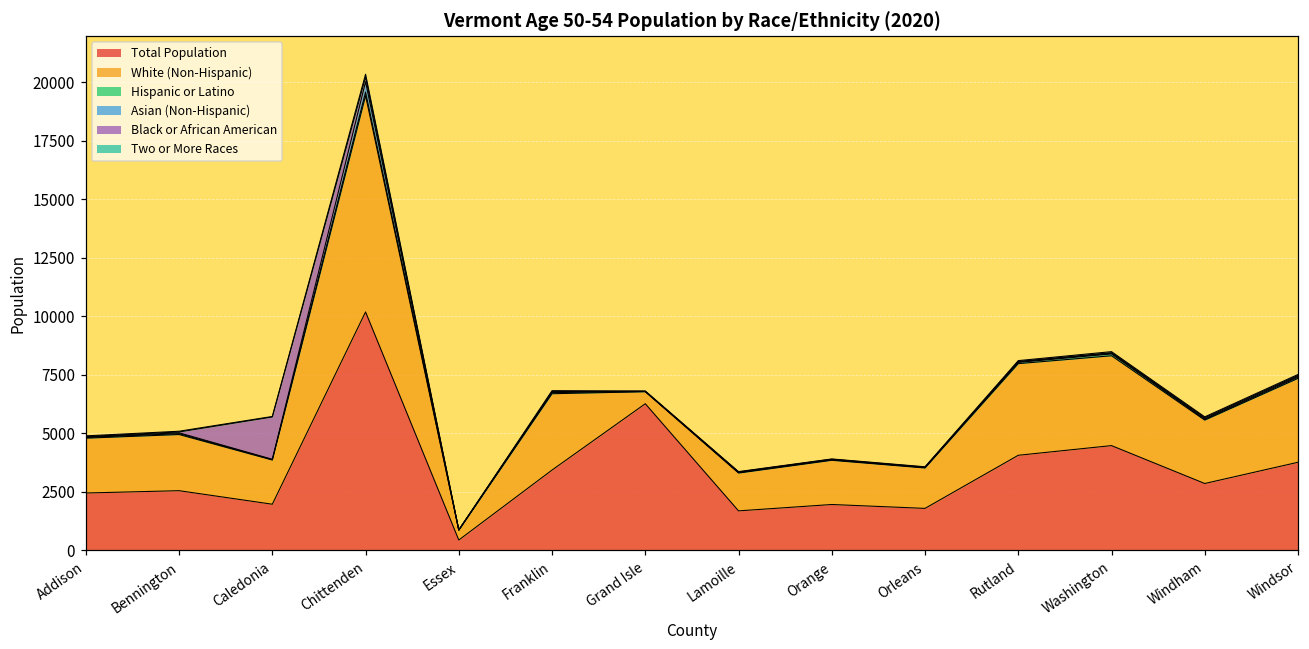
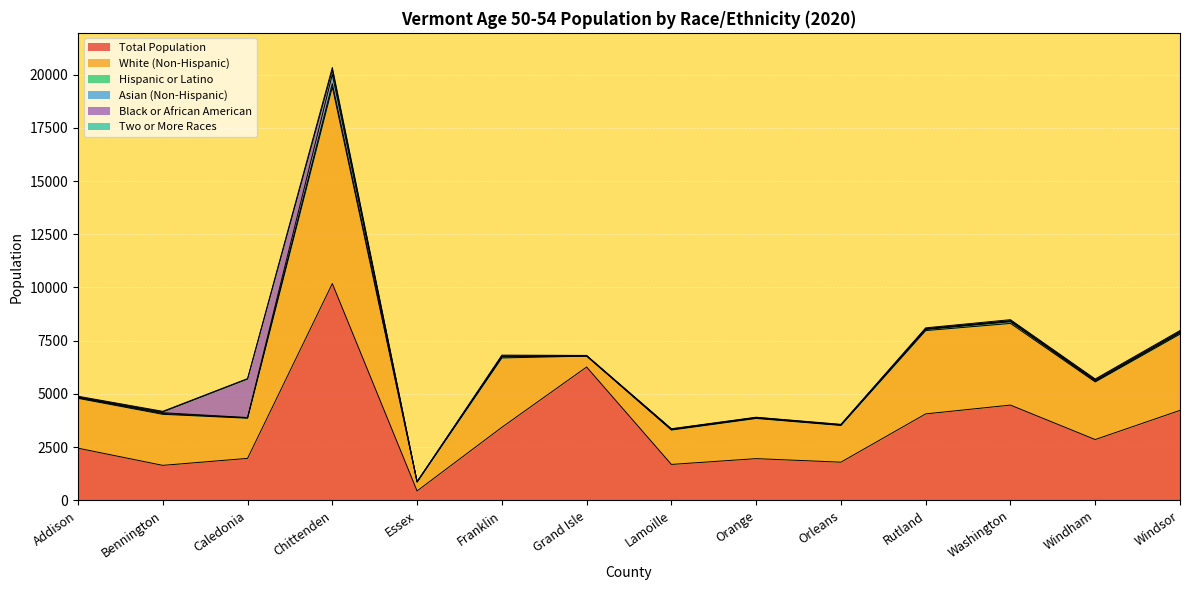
  {
    "Total Population": {
      "Addison": 2400,
-     "Bennington": 2500,
+     "Bennington": 1600,
      "Caledonia": 2000,
      "Chittenden": 10200,
      "Essex": 400,
      "Franklin": 3400,
      "Grand Isle": 6300,
      "Lamoille": 1700,
      "Orange": 2000,
      "Orleans": 1800,
      "Rutland": 4100,
      "Washington": 4500,
      "Windham": 2900,
-     "Windsor": 3800
+     "Windsor": 4200
    },
    "White (Non-Hispanic)": {
      "Chittenden": 9200
    },
    "Asian (Non-Hispanic)": {
      "Chittenden": 400
    }
  }
